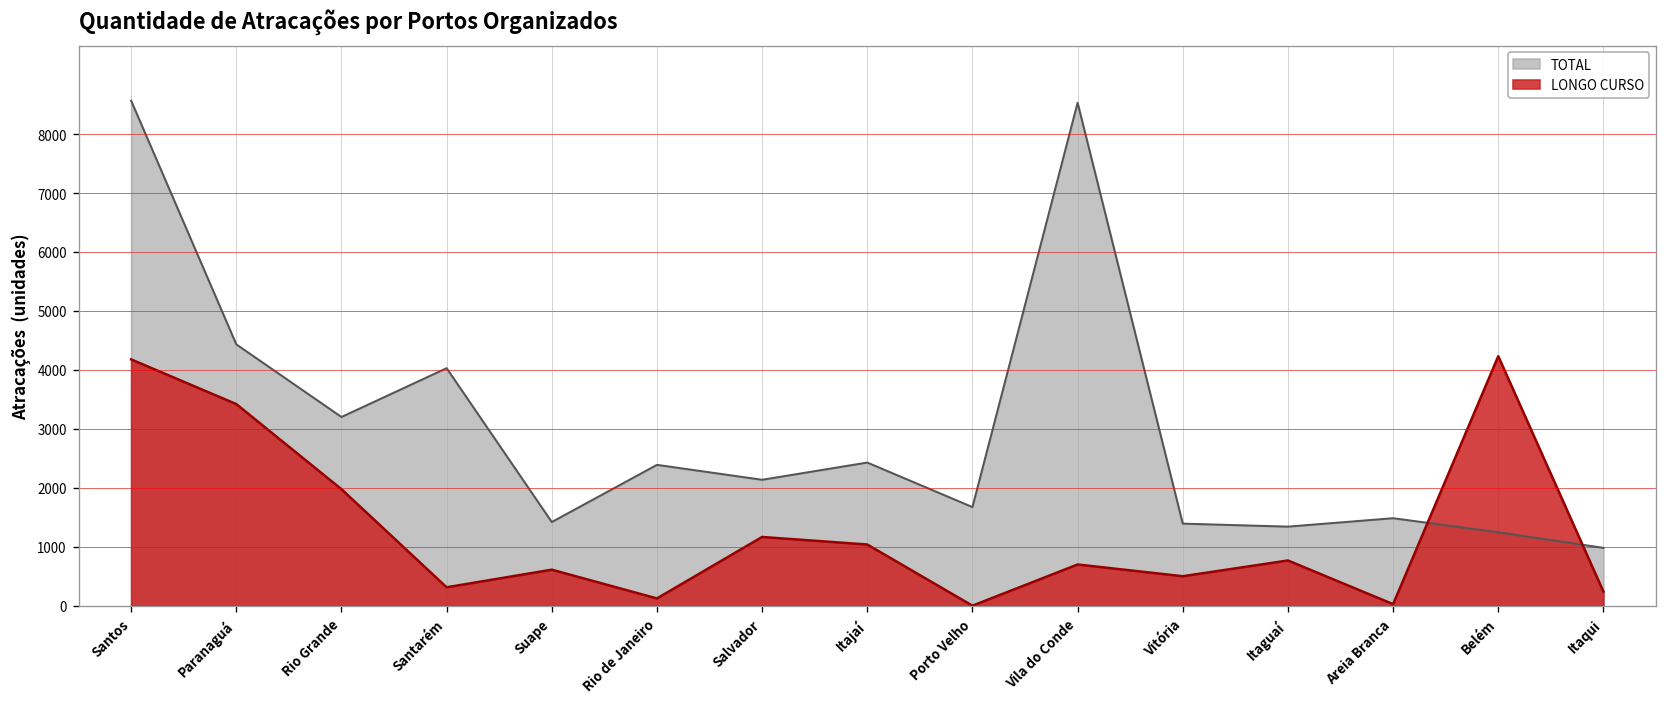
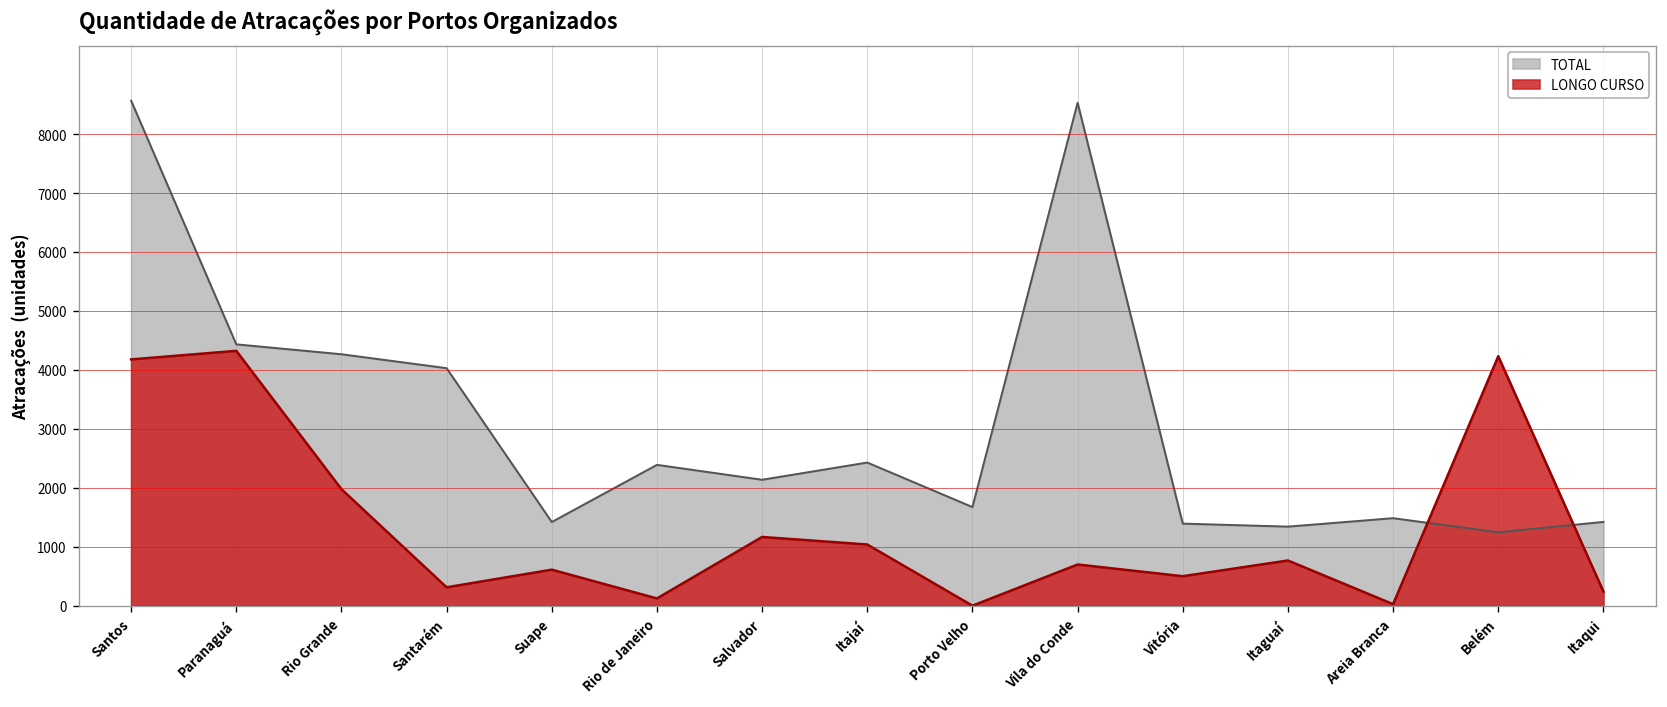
  {
    "TOTAL": {
      "Santos": 8600,
      "Paranaguá": 4400,
-     "Rio Grande": 3200,
+     "Rio Grande": 4300,
      "Santarém": 4000,
      "Suape": 1400,
      "Rio de Janeiro": 2400,
      "Salvador": 2100,
      "Itajaí": 2400,
      "Porto Velho": 1700,
      "Vila do Conde": 8500,
      "Vitória": 1400,
      "Itaguaí": 1300,
      "Areia Branca": 1500,
      "Belém": 1200,
-     "Itaqui": 1000
+     "Itaqui": 1400
    },
    "LONGO CURSO": {
      "Santos": 4200,
-     "Paranaguá": 3400,
+     "Paranaguá": 4300,
      "Rio Grande": 2000,
      "Santarém": 300,
      "Suape": 600,
      "Rio de Janeiro": 100,
      "Salvador": 1200,
      "Itajaí": 1000,
      "Porto Velho": 0,
      "Vila do Conde": 700,
      "Vitória": 500,
      "Itaguaí": 800,
      "Areia Branca": 0,
      "Belém": 4200,
      "Itaqui": 200
    }
  }
